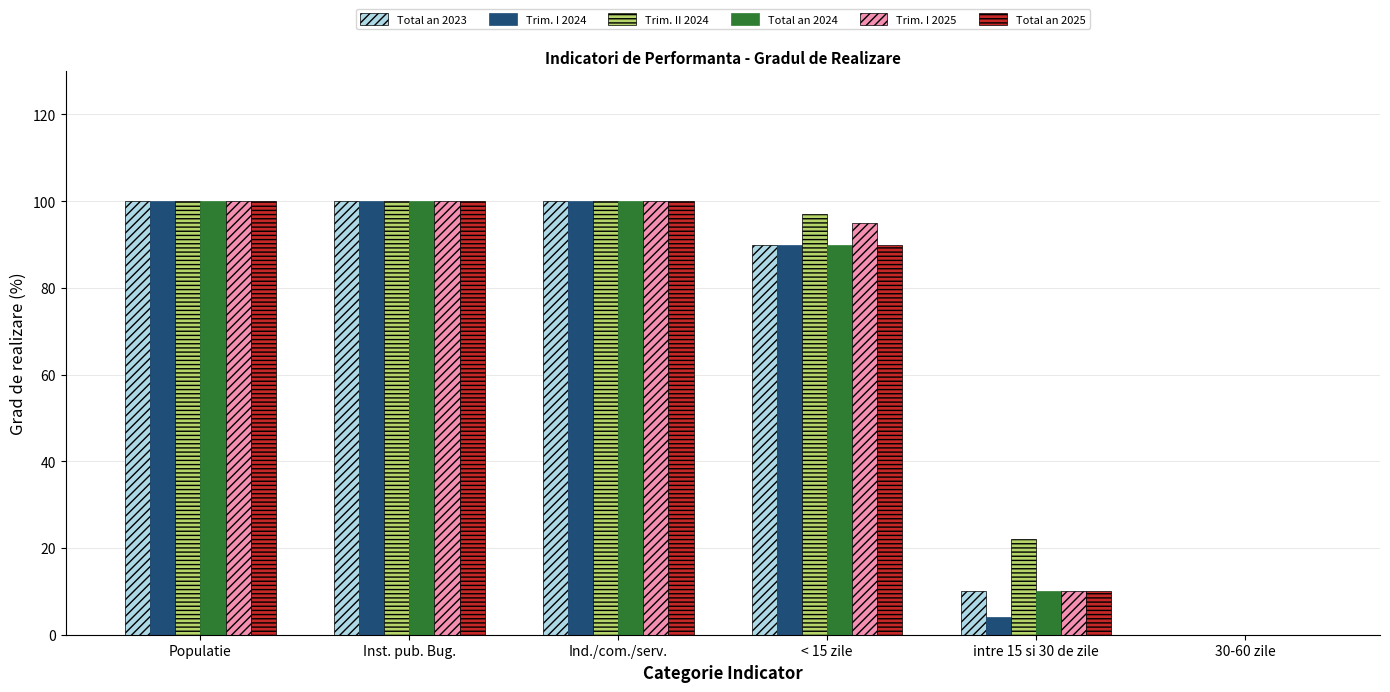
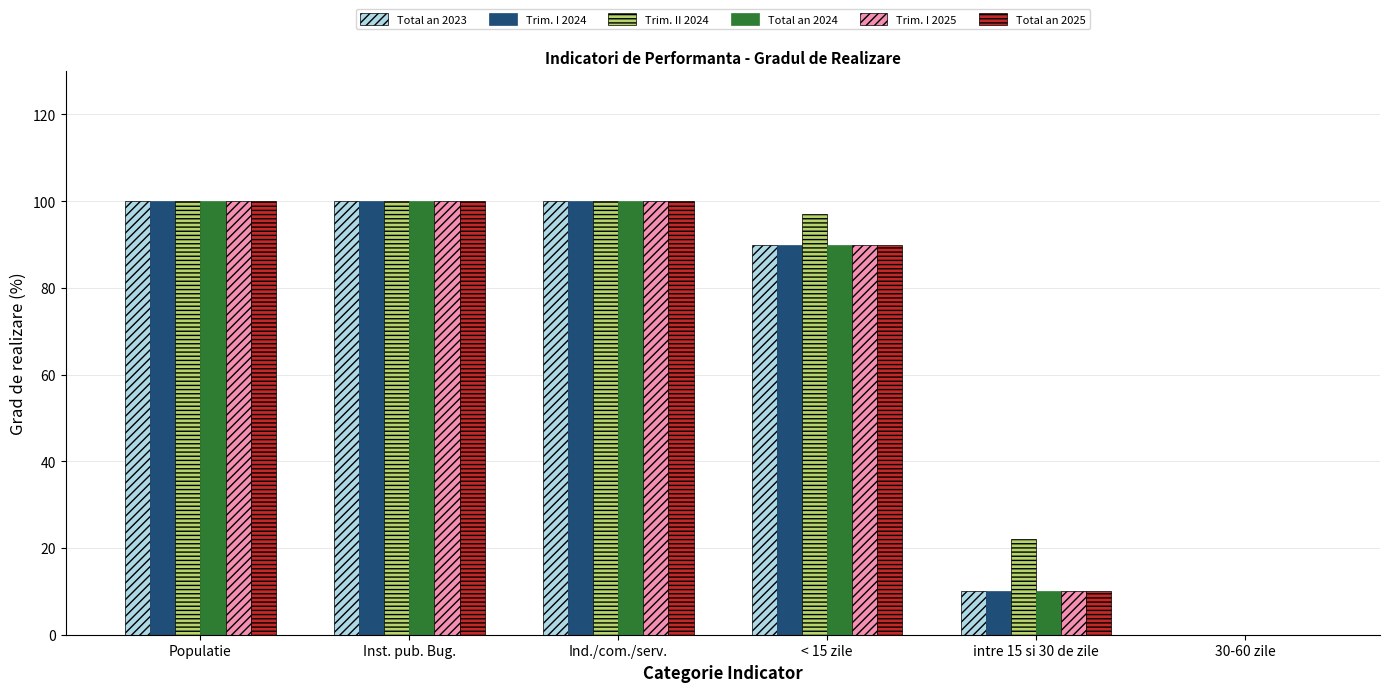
  {
    "Total an 2023": {
      "Populatie": 100,
      "Inst. pub. Bug.": 100,
      "Ind./com./serv.": 100,
      "< 15 zile": 90,
      "intre 15 si 30 de zile": 10,
      "30-60 zile": 0
    },
    "Trim. I 2024": {
      "Populatie": 100,
      "Inst. pub. Bug.": 100,
      "Ind./com./serv.": 100,
      "< 15 zile": 90,
-     "intre 15 si 30 de zile": 4,
+     "intre 15 si 30 de zile": 10,
      "30-60 zile": 0
    },
    "Trim. II 2024": {
      "Populatie": 100,
      "Inst. pub. Bug.": 100,
      "Ind./com./serv.": 100,
      "< 15 zile": 97,
      "intre 15 si 30 de zile": 22,
      "30-60 zile": 0
    },
    "Total an 2024": {
      "Populatie": 100,
      "Inst. pub. Bug.": 100,
      "Ind./com./serv.": 100,
      "< 15 zile": 90,
      "intre 15 si 30 de zile": 10,
      "30-60 zile": 0
    },
    "Trim. I 2025": {
      "Populatie": 100,
      "Inst. pub. Bug.": 100,
      "Ind./com./serv.": 100,
-     "< 15 zile": 95,
+     "< 15 zile": 90,
      "intre 15 si 30 de zile": 10,
      "30-60 zile": 0
    },
    "Total an 2025": {
      "Populatie": 100,
      "Inst. pub. Bug.": 100,
      "Ind./com./serv.": 100,
      "< 15 zile": 90,
      "intre 15 si 30 de zile": 10,
      "30-60 zile": 0
    }
  }
